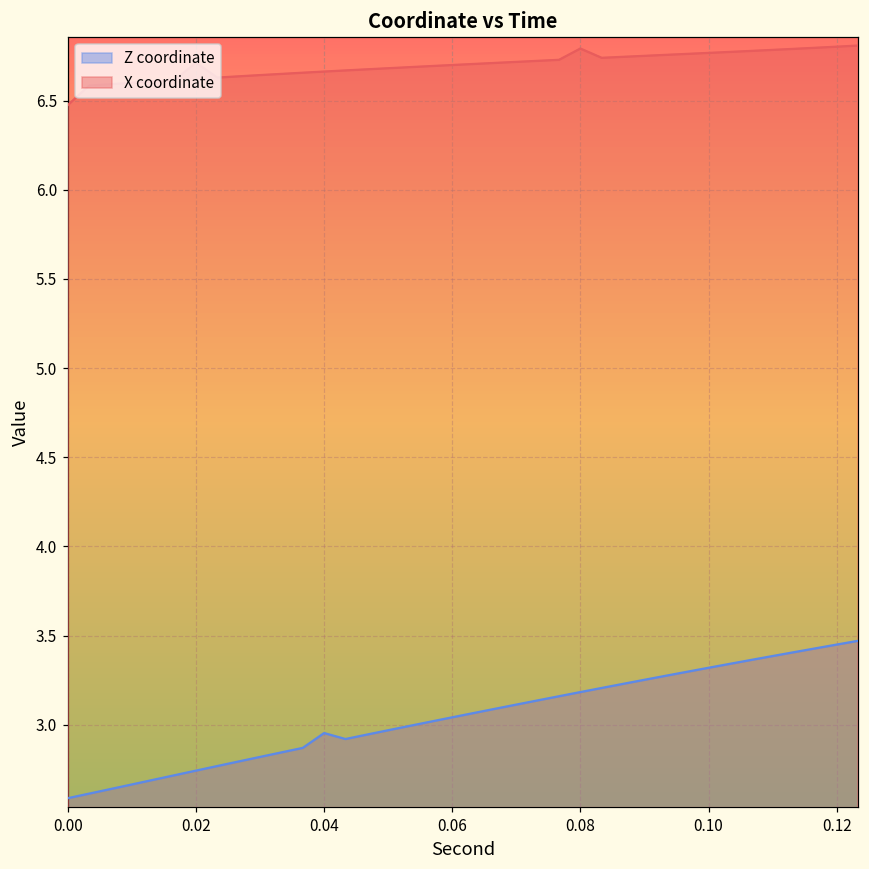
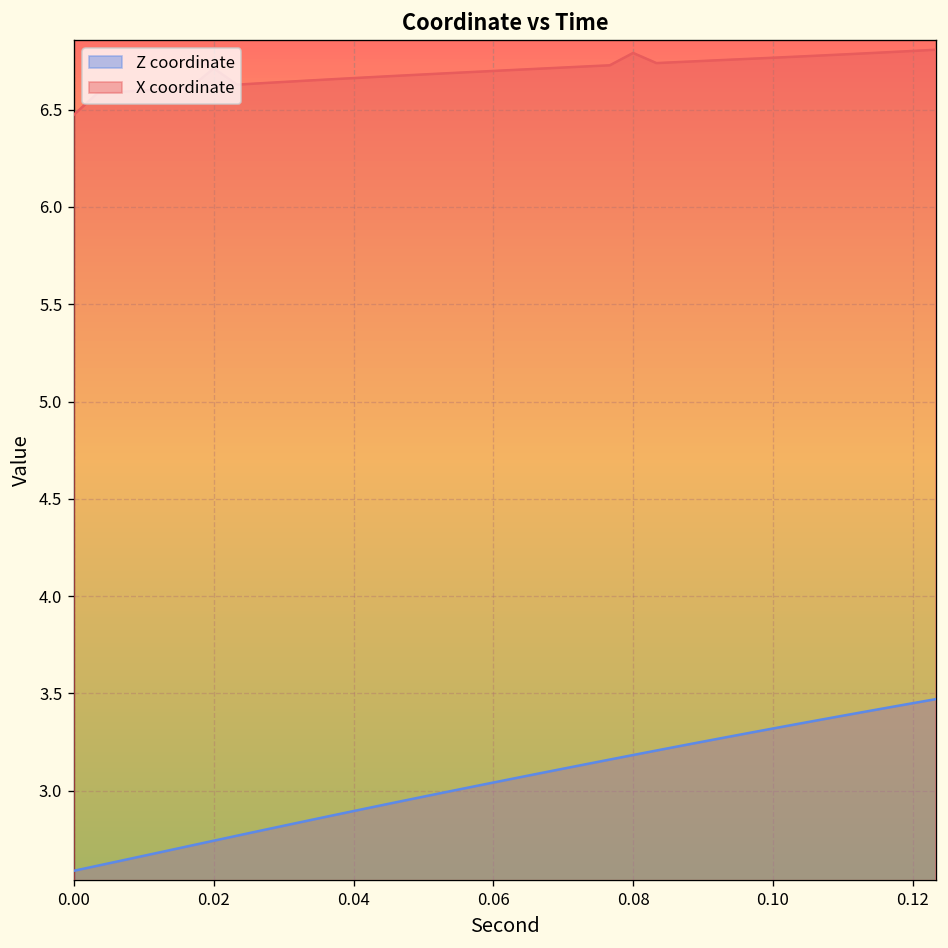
  {
    "Z coordinate": {
      "0.00": 2.59,
      "0.02": 2.74,
-     "0.04": 2.95,
+     "0.04": 2.90,
      "0.06": 3.04,
      "0.08": 3.18,
      "0.10": 3.32,
      "0.12": 3.45
    },
    "X coordinate": {
      "0.00": 6.47,
      "0.04": 6.66,
      "0.06": 6.70,
      "0.08": 6.79,
      "0.10": 6.77,
      "0.12": 6.80
    }
  }
